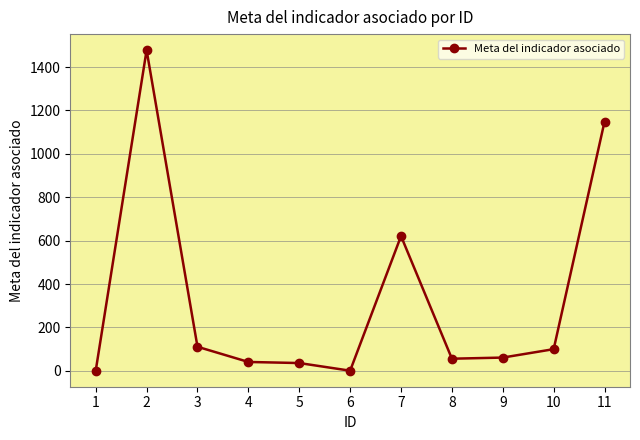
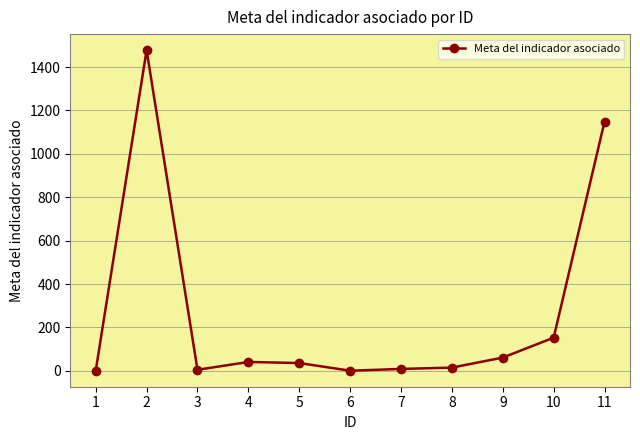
  {
    "1": 0,
    "2": 1480,
-   "3": 110,
+   "3": 10,
    "4": 40,
    "5": 40,
    "6": 0,
-   "7": 620,
-   "8": 60,
+   "7": 10,
+   "8": 20,
    "9": 60,
-   "10": 100,
+   "10": 150,
    "11": 1150
  }
